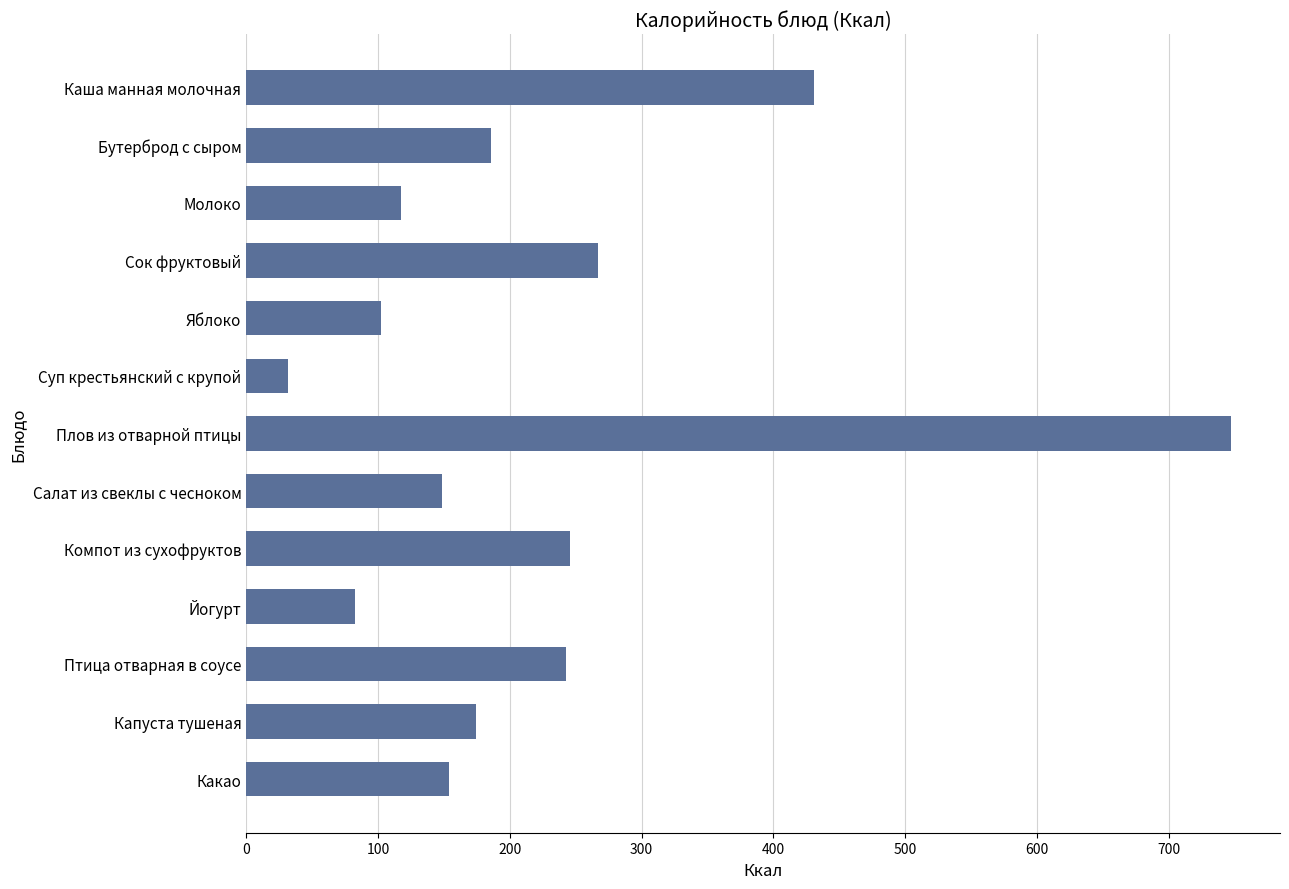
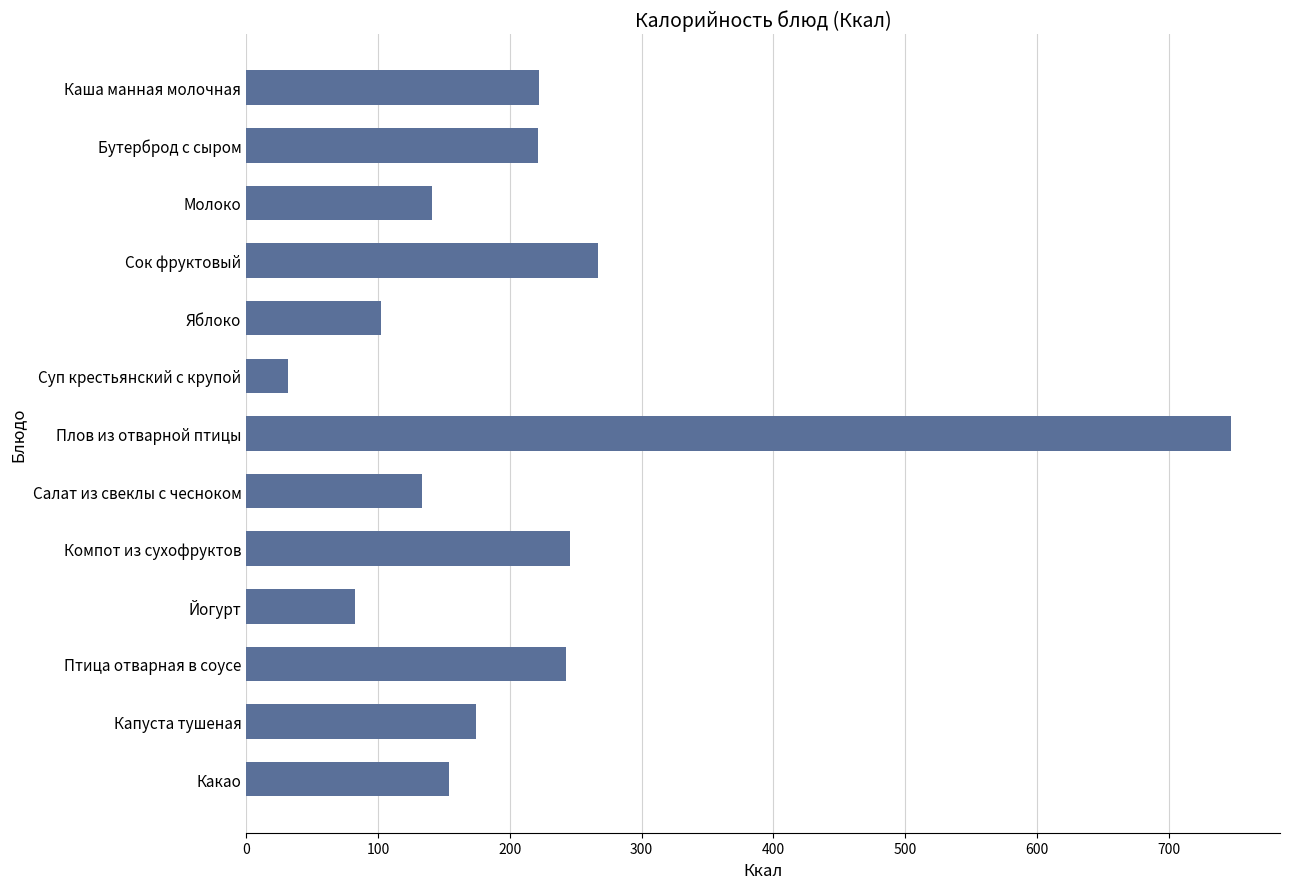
  {
-   "Каша манная молочная": 431,
-   "Бутерброд с сыром": 186,
-   "Молоко": 117,
+   "Каша манная молочная": 222,
+   "Бутерброд с сыром": 221,
+   "Молоко": 141,
    "Сок фруктовый": 267,
    "Яблоко": 102,
    "Суп крестьянский с крупой": 32,
    "Плов из отварной птицы": 747,
-   "Салат из свеклы с чесноком": 148,
+   "Салат из свеклы с чесноком": 133,
    "Компот из сухофруктов": 246,
    "Йогурт": 82,
    "Птица отварная в соусе": 243,
    "Капуста тушеная": 174,
    "Какао": 154
  }
